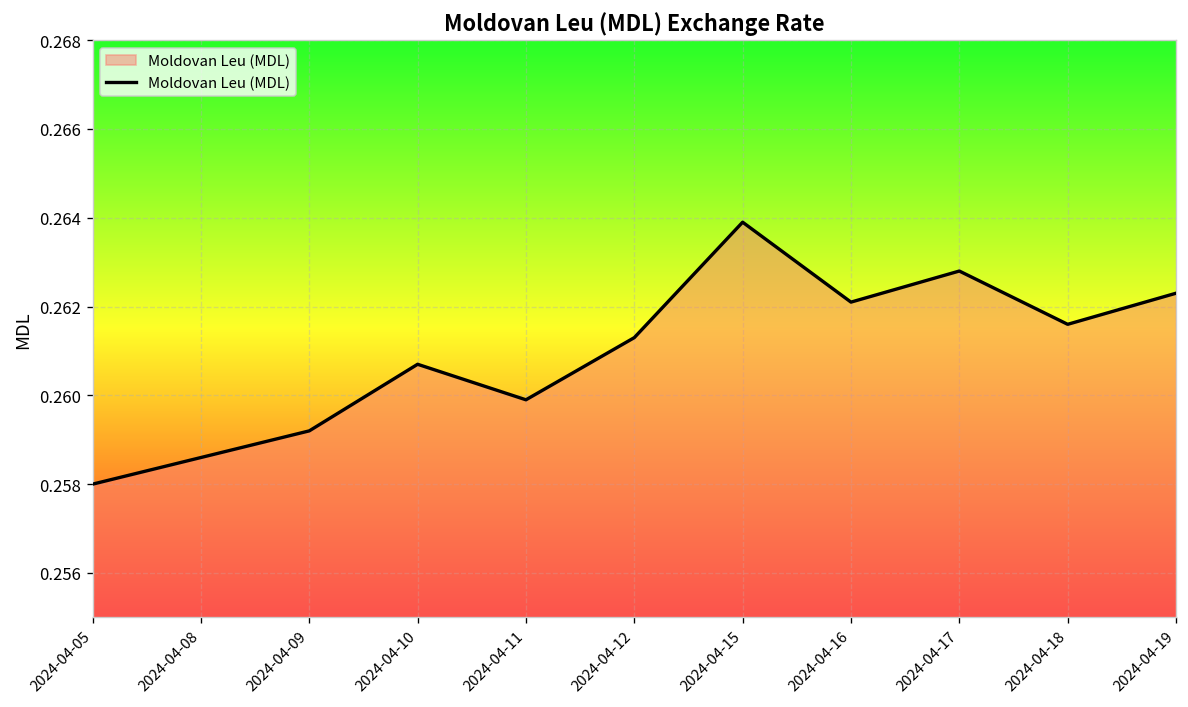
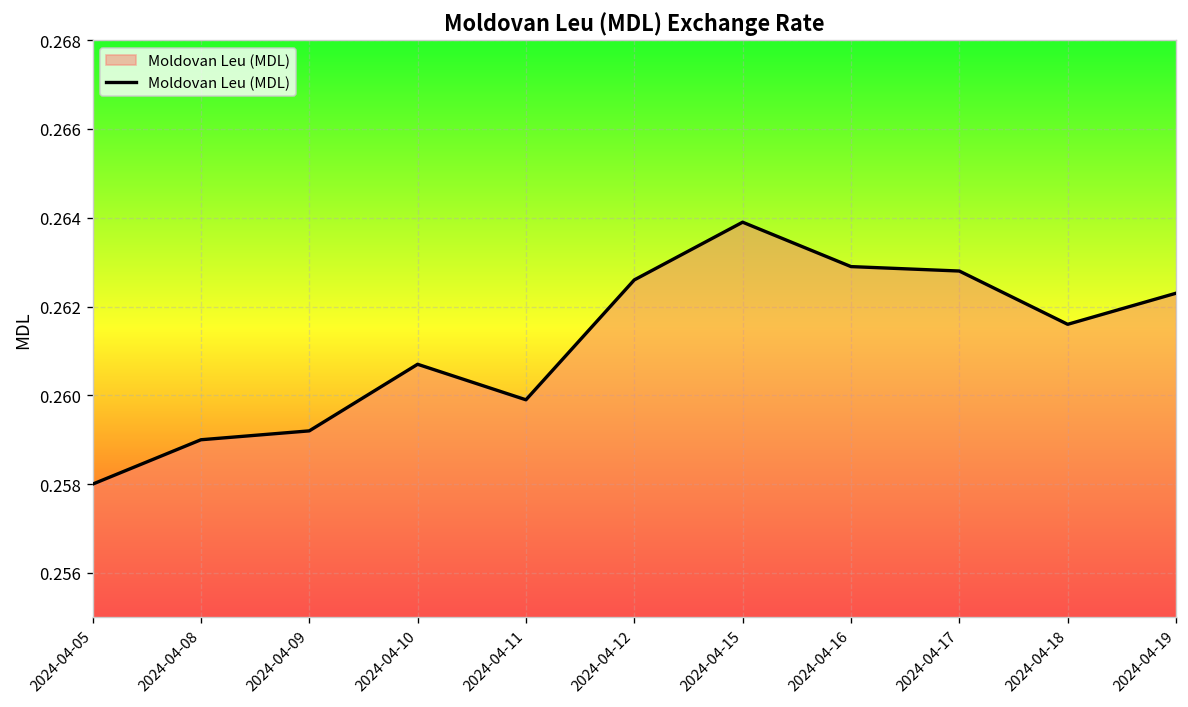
  {
    "2024-04-05": 0.2580,
-   "2024-04-08": 0.2586,
+   "2024-04-08": 0.2590,
    "2024-04-09": 0.2592,
    "2024-04-10": 0.2607,
    "2024-04-11": 0.2599,
-   "2024-04-12": 0.2613,
+   "2024-04-12": 0.2626,
    "2024-04-15": 0.2639,
-   "2024-04-16": 0.2621,
+   "2024-04-16": 0.2629,
    "2024-04-17": 0.2628,
    "2024-04-18": 0.2616,
    "2024-04-19": 0.2623
  }
